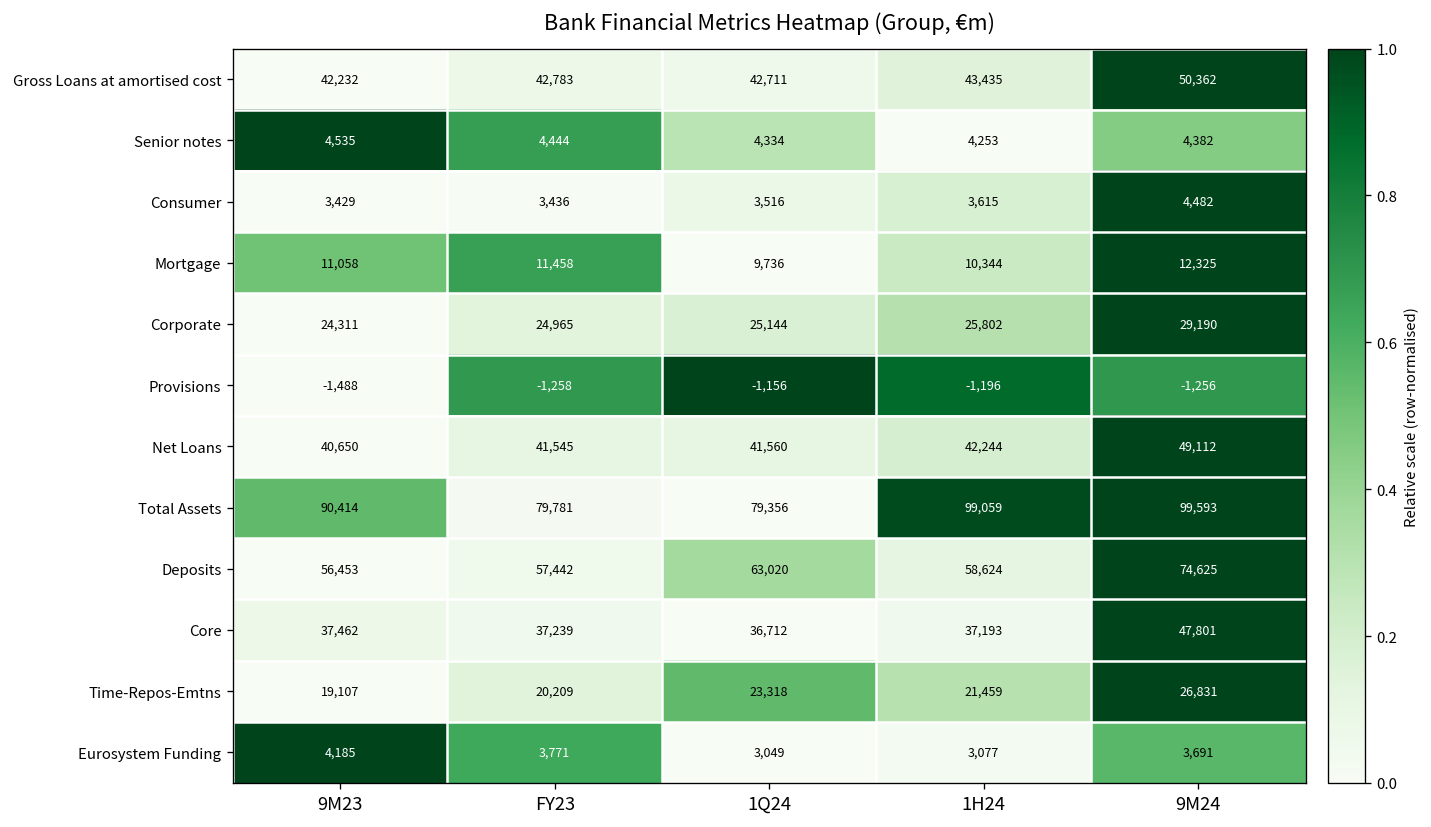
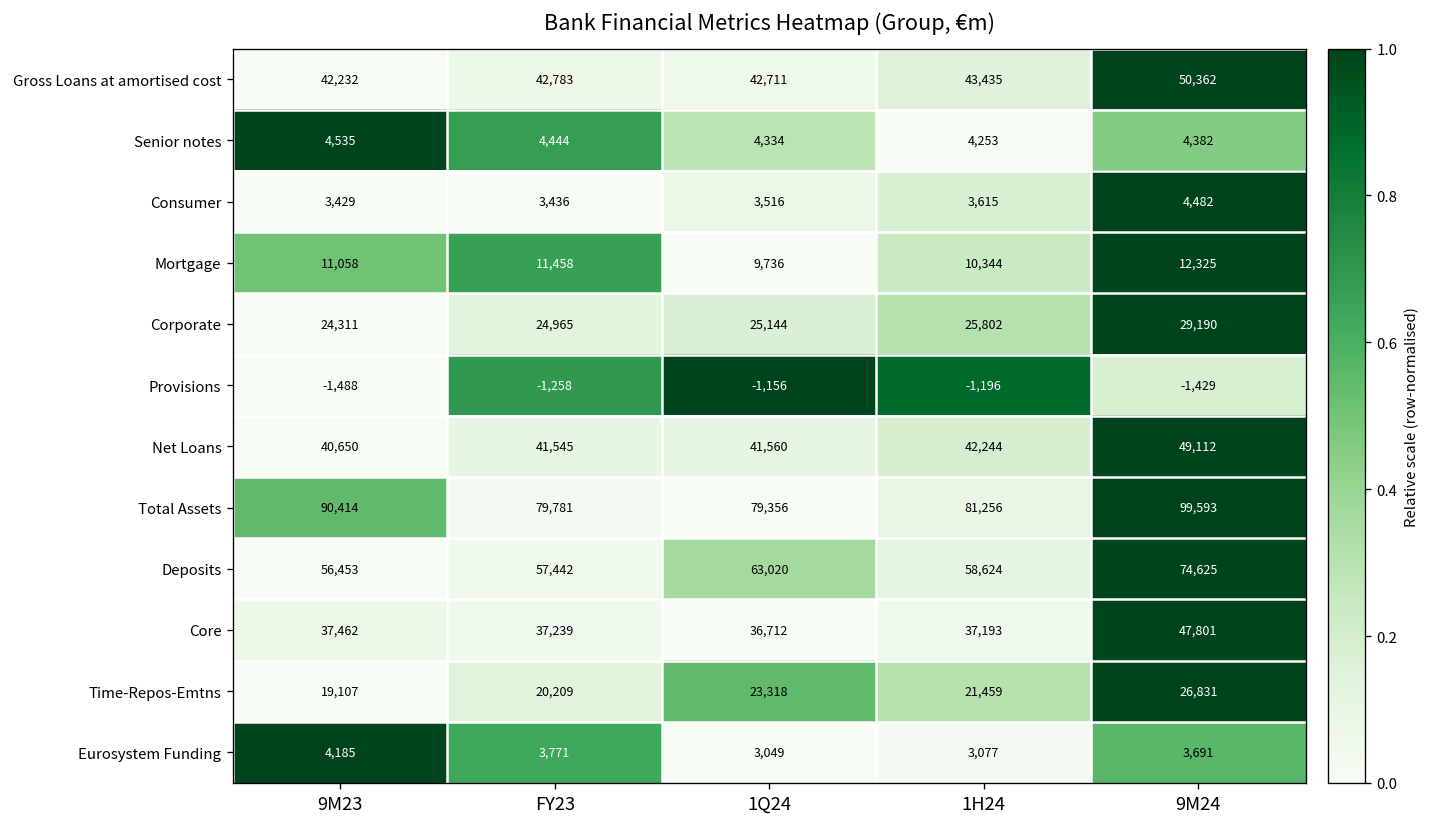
  {
    "Gross Loans at amortised cost": {
      "9M23": "42,232",
      "FY23": "42,783",
      "1Q24": "42,711",
      "1H24": "43,435",
      "9M24": "50,362"
    },
    "Senior notes": {
      "9M23": "4,535",
      "FY23": "4,444",
      "1Q24": "4,334",
      "1H24": "4,253",
      "9M24": "4,382"
    },
    "Consumer": {
      "9M23": "3,429",
      "FY23": "3,436",
      "1Q24": "3,516",
      "1H24": "3,615",
      "9M24": "4,482"
    },
    "Mortgage": {
      "9M23": "11,058",
      "FY23": "11,458",
      "1Q24": "9,736",
      "1H24": "10,344",
      "9M24": "12,325"
    },
    "Corporate": {
      "9M23": "24,311",
      "FY23": "24,965",
      "1Q24": "25,144",
      "1H24": "25,802",
      "9M24": "29,190"
    },
    "Provisions": {
      "9M23": "-1,488",
      "FY23": "-1,258",
      "1Q24": "-1,156",
      "1H24": "-1,196",
-     "9M24": "-1,256"
+     "9M24": "-1,429"
    },
    "Net Loans": {
      "9M23": "40,650",
      "FY23": "41,545",
      "1Q24": "41,560",
      "1H24": "42,244",
      "9M24": "49,112"
    },
    "Total Assets": {
      "9M23": "90,414",
      "FY23": "79,781",
      "1Q24": "79,356",
-     "1H24": "99,059",
+     "1H24": "81,256",
      "9M24": "99,593"
    },
    "Deposits": {
      "9M23": "56,453",
      "FY23": "57,442",
      "1Q24": "63,020",
      "1H24": "58,624",
      "9M24": "74,625"
    },
    "Core": {
      "9M23": "37,462",
      "FY23": "37,239",
      "1Q24": "36,712",
      "1H24": "37,193",
      "9M24": "47,801"
    },
    "Time-Repos-Emtns": {
      "9M23": "19,107",
      "FY23": "20,209",
      "1Q24": "23,318",
      "1H24": "21,459",
      "9M24": "26,831"
    },
    "Eurosystem Funding": {
      "9M23": "4,185",
      "FY23": "3,771",
      "1Q24": "3,049",
      "1H24": "3,077",
      "9M24": "3,691"
    }
  }
